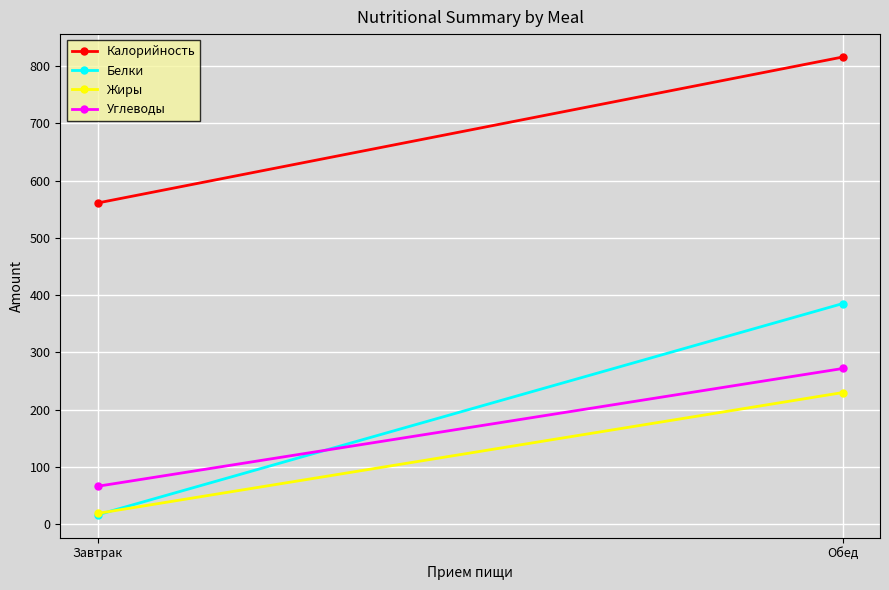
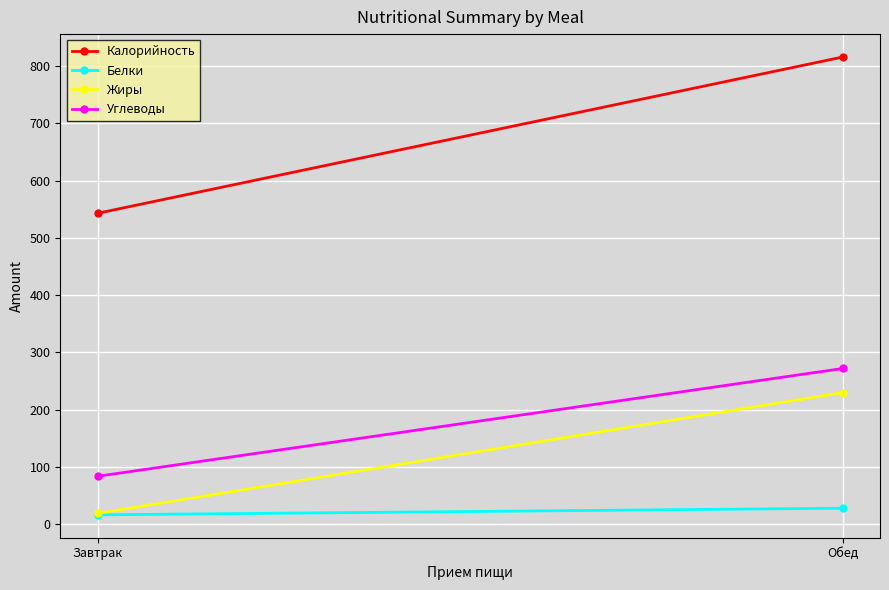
  {
    "Калорийность": {
-     "Завтрак": 560,
+     "Завтрак": 540,
      "Обед": 820
    },
    "Белки": {
-     "Обед": 390
+     "Обед": 30
    },
    "Жиры": {
      "Обед": 230
    },
    "Углеводы": {
-     "Завтрак": 70,
+     "Завтрак": 80,
      "Обед": 270
    }
  }
